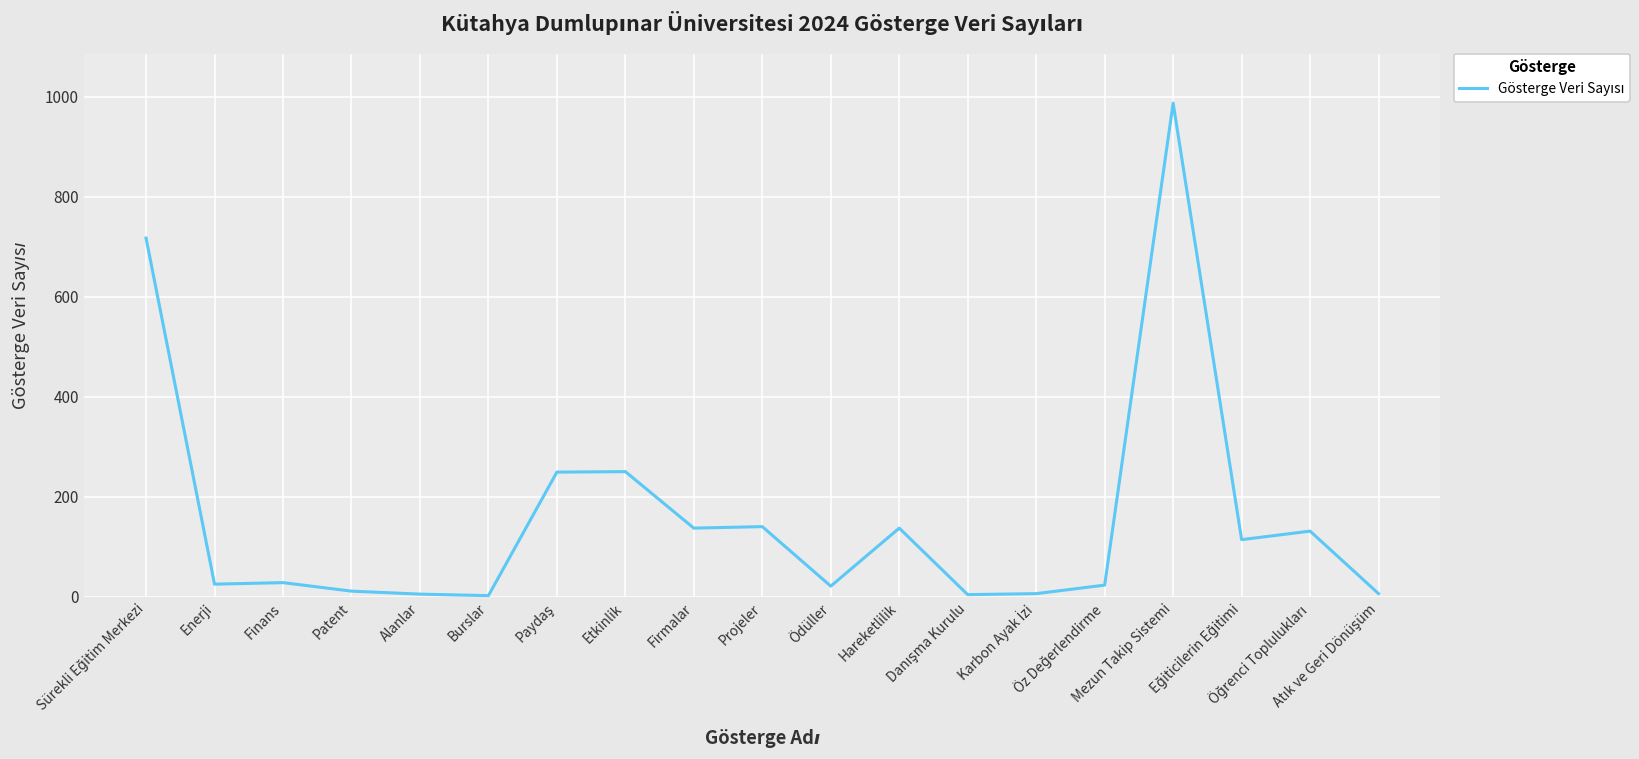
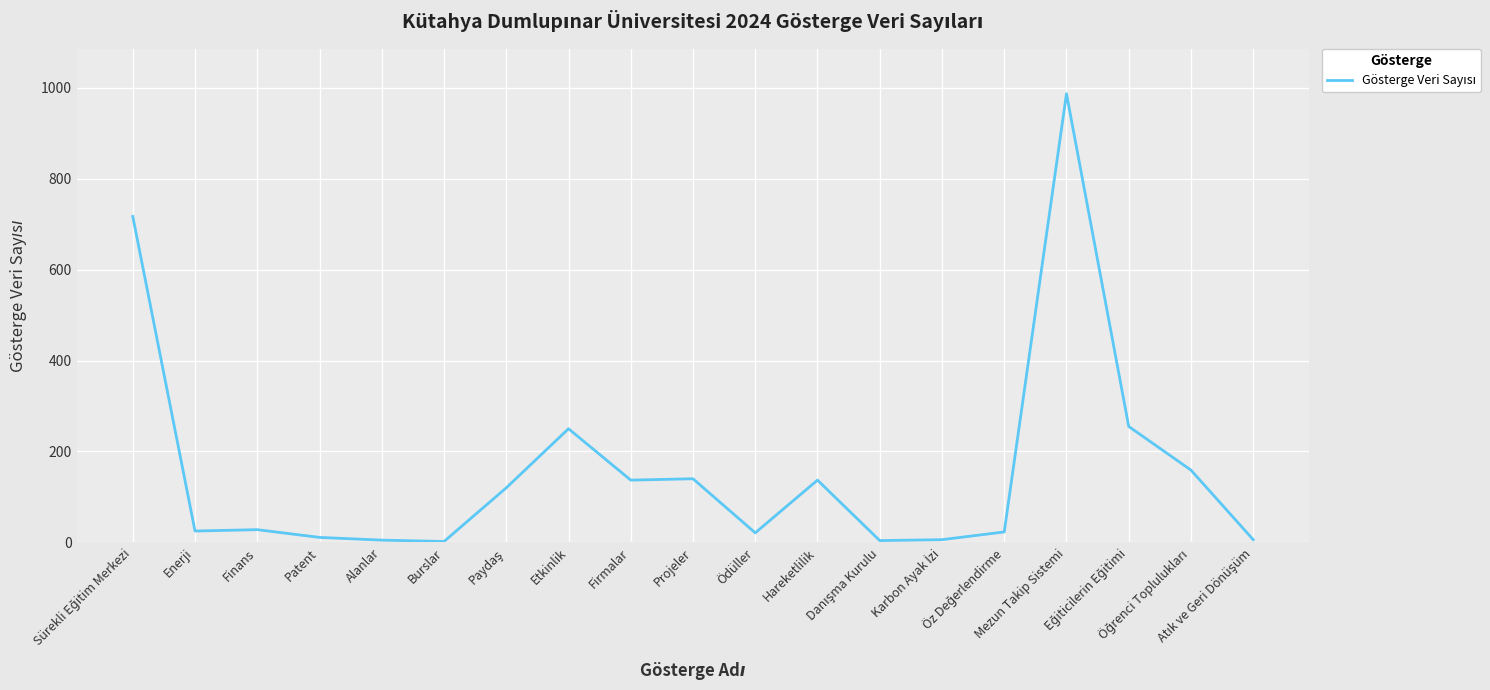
  {
    "Sürekli Eğitim Merkezi": 720,
    "Enerji": 30,
    "Finans": 30,
    "Patent": 10,
    "Alanlar": 10,
    "Burslar": 0,
-   "Paydaş": 250,
+   "Paydaş": 120,
    "Etkinlik": 250,
    "Firmalar": 140,
    "Projeler": 140,
    "Ödüller": 20,
    "Hareketlilik": 140,
    "Danışma Kurulu": 0,
    "Karbon Ayak İzi": 10,
    "Öz Değerlendirme": 20,
    "Mezun Takip Sistemi": 990,
-   "Eğiticilerin Eğitimi": 110,
-   "Öğrenci Toplulukları": 130,
+   "Eğiticilerin Eğitimi": 260,
+   "Öğrenci Toplulukları": 160,
    "Atık ve Geri Dönüşüm": 10
  }
